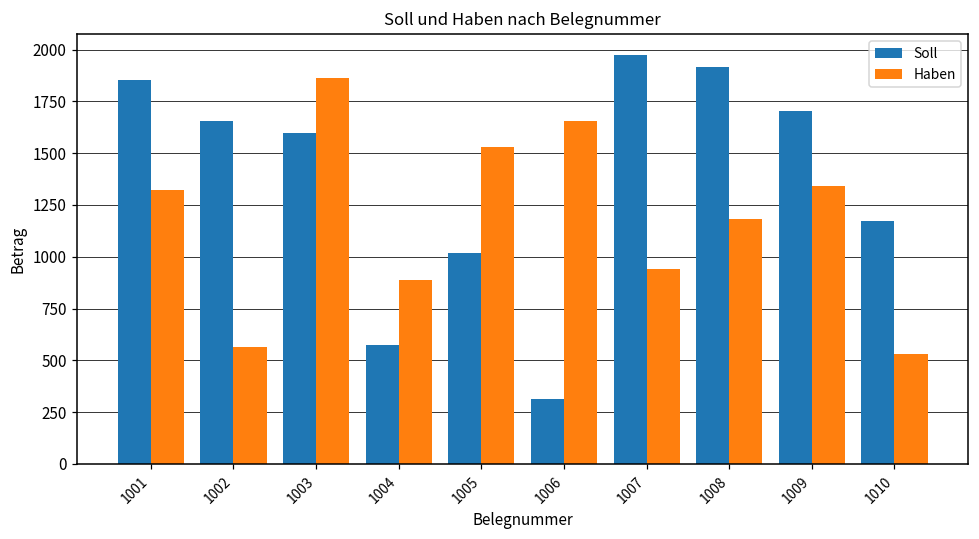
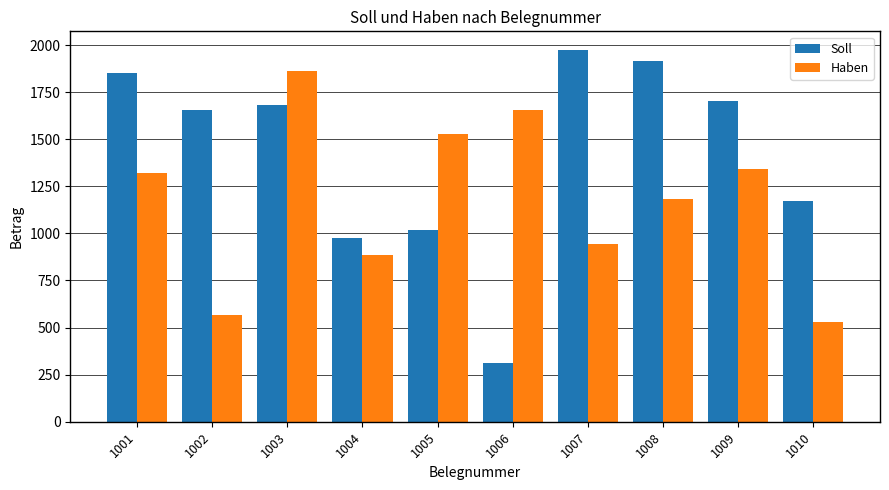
  {
    "Soll": {
      "1001": 1850,
      "1002": 1650,
-     "1003": 1600,
-     "1004": 580,
+     "1003": 1680,
+     "1004": 970,
      "1005": 1020,
      "1006": 310,
      "1007": 1970,
      "1008": 1920,
      "1009": 1710,
      "1010": 1170
    },
    "Haben": {
      "1001": 1320,
      "1002": 570,
      "1003": 1860,
      "1004": 890,
      "1005": 1530,
      "1006": 1650,
      "1007": 940,
      "1008": 1180,
      "1009": 1340,
      "1010": 530
    }
  }
